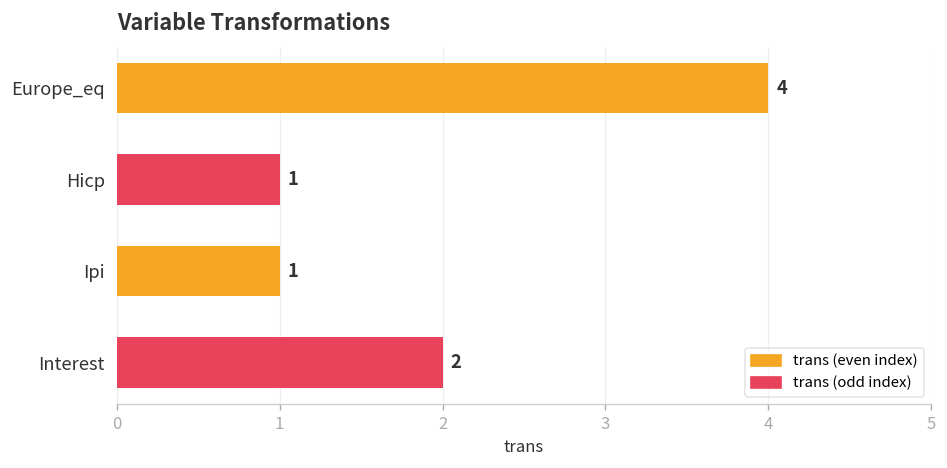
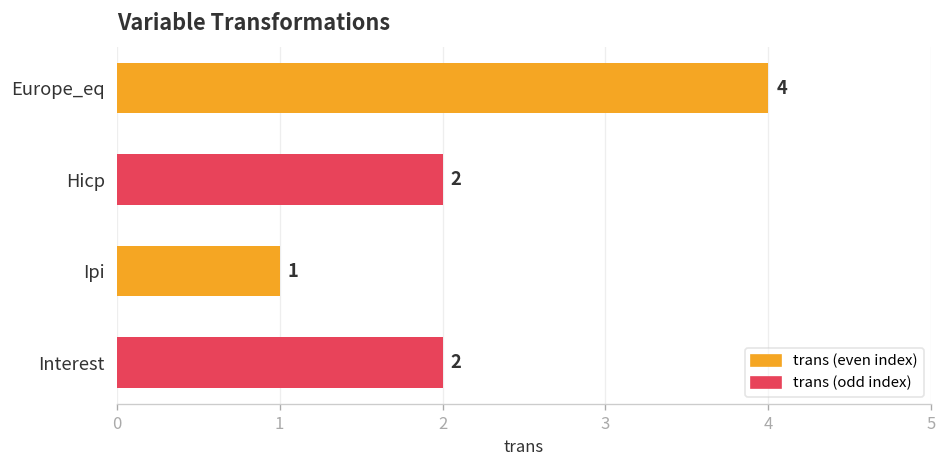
  {
    "Europe_eq": 4,
-   "Hicp": 1,
+   "Hicp": 2,
    "Ipi": 1,
    "Interest": 2
  }
